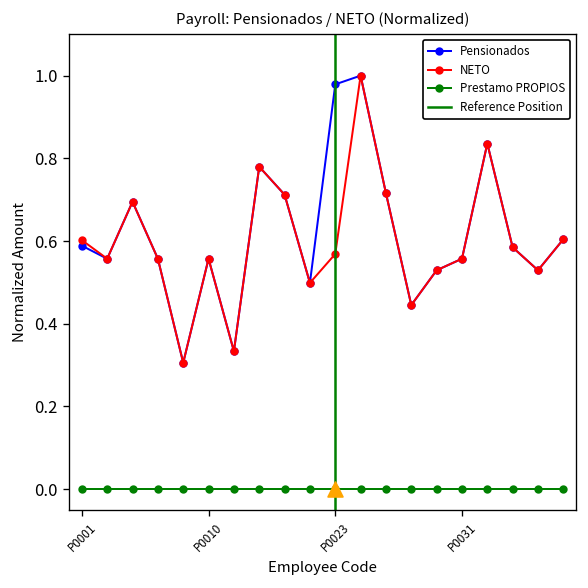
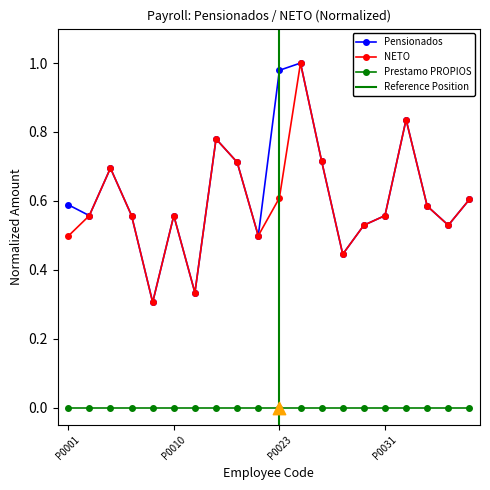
  {
    "Pensionados": {
      "P0001": 0.59,
      "P0023": 0.98
    },
    "NETO": {
-     "P0001": 0.60,
-     "P0023": 0.57
+     "P0001": 0.50,
+     "P0023": 0.61
    },
    "Prestamo PROPIOS": {
      "P0001": 0.00,
      "P0010": 0.00,
      "P0031": 0.00
    }
  }
